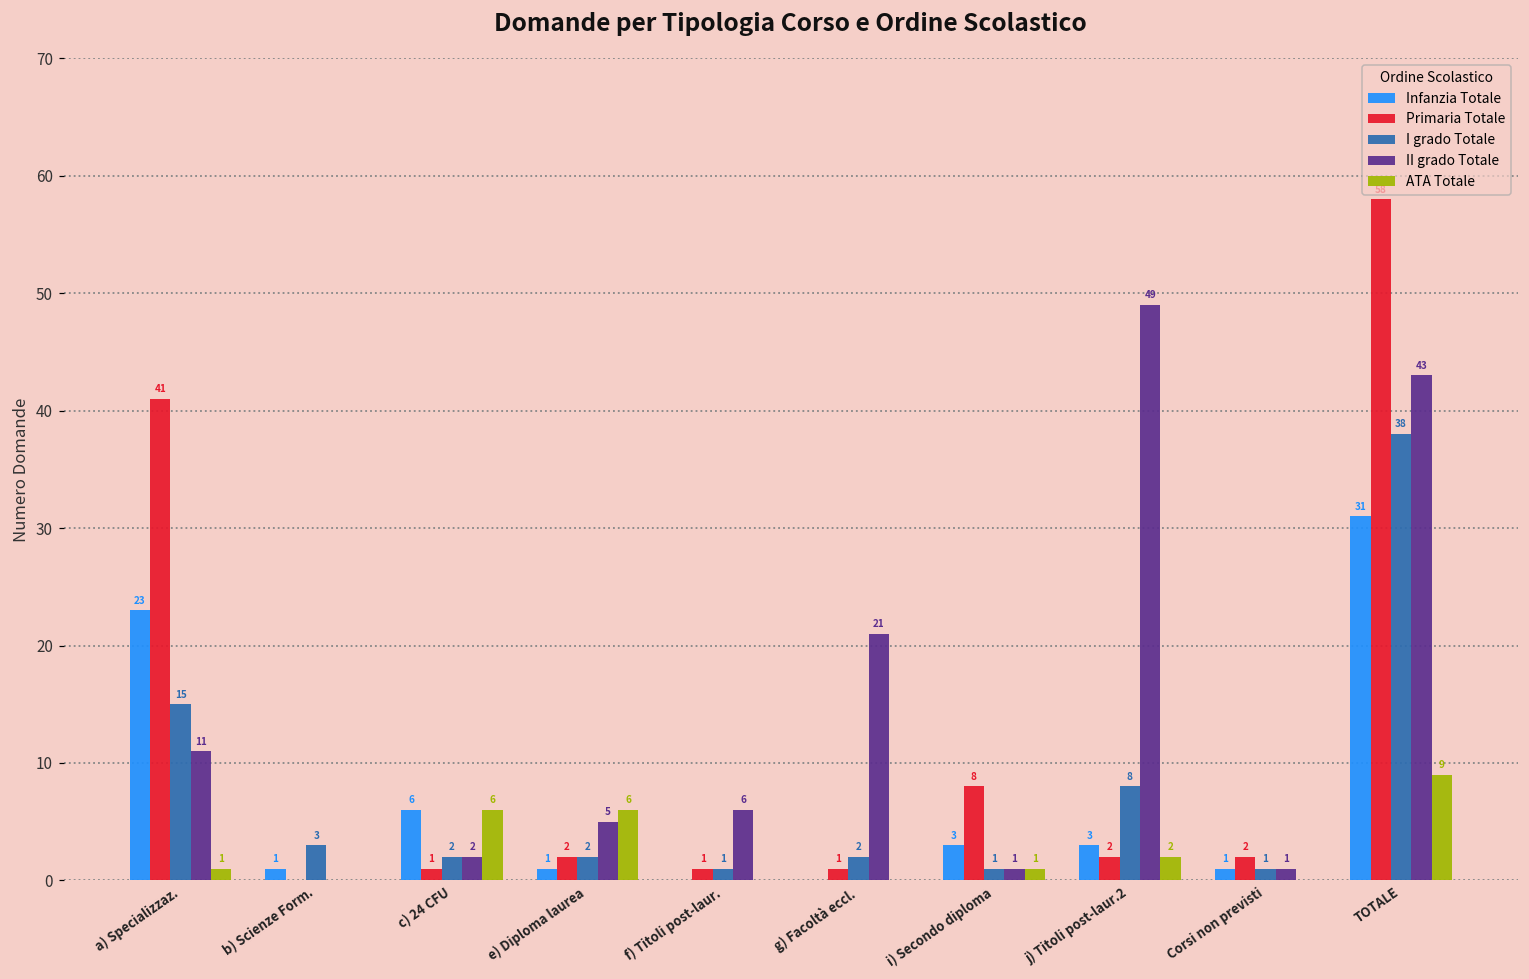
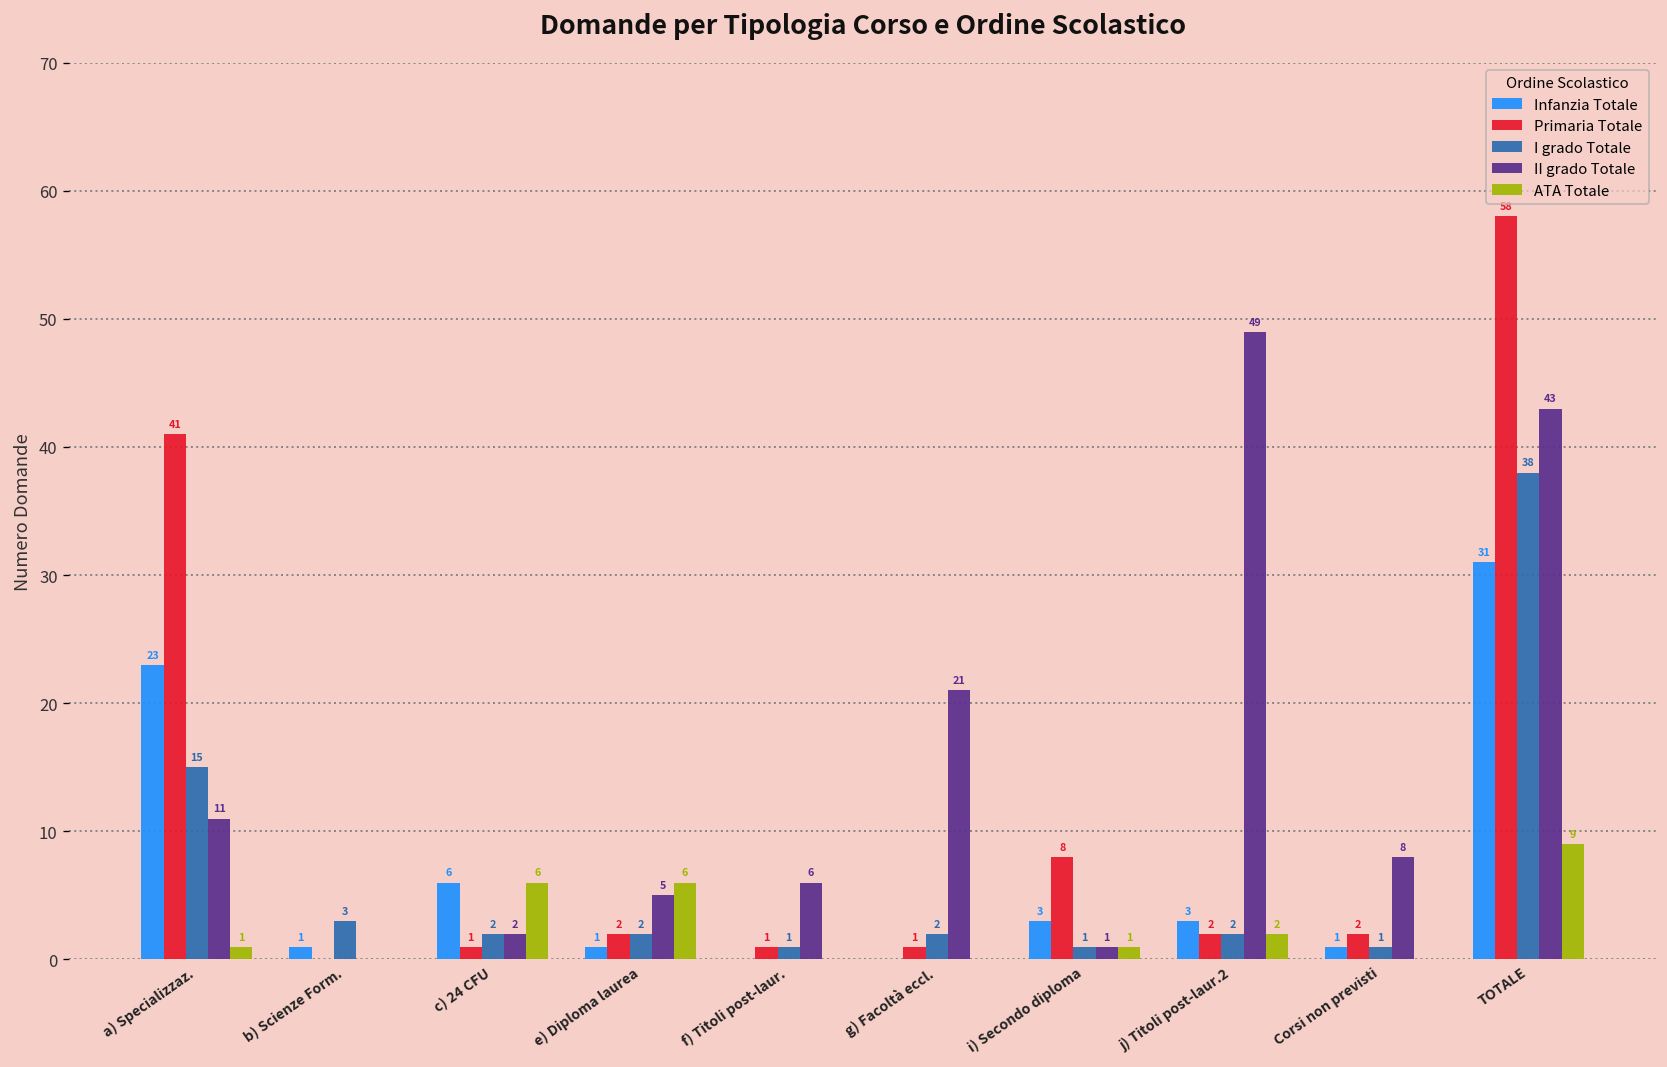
  {
    "Infanzia Totale": {
      "a) Specializzaz.": 23,
      "b) Scienze Form.": 1,
      "c) 24 CFU": 6,
      "e) Diploma laurea": 1,
      "i) Secondo diploma": 3,
      "j) Titoli post-laur.2": 3,
      "Corsi non previsti": 1,
      "TOTALE": 31
    },
    "Primaria Totale": {
      "a) Specializzaz.": 41,
      "c) 24 CFU": 1,
      "e) Diploma laurea": 2,
      "f) Titoli post-laur.": 1,
      "g) Facoltà eccl.": 1,
      "i) Secondo diploma": 8,
      "j) Titoli post-laur.2": 2,
      "Corsi non previsti": 2
    },
    "I grado Totale": {
      "a) Specializzaz.": 15,
      "b) Scienze Form.": 3,
      "c) 24 CFU": 2,
      "e) Diploma laurea": 2,
      "f) Titoli post-laur.": 1,
      "g) Facoltà eccl.": 2,
      "i) Secondo diploma": 1,
-     "j) Titoli post-laur.2": 8,
+     "j) Titoli post-laur.2": 2,
      "Corsi non previsti": 1,
      "TOTALE": 38
    },
    "II grado Totale": {
      "a) Specializzaz.": 11,
      "c) 24 CFU": 2,
      "e) Diploma laurea": 5,
      "f) Titoli post-laur.": 6,
      "g) Facoltà eccl.": 21,
      "i) Secondo diploma": 1,
      "j) Titoli post-laur.2": 49,
-     "Corsi non previsti": 1,
+     "Corsi non previsti": 8,
      "TOTALE": 43
    },
    "ATA Totale": {
      "a) Specializzaz.": 1,
      "c) 24 CFU": 6,
      "e) Diploma laurea": 6,
      "i) Secondo diploma": 1,
      "j) Titoli post-laur.2": 2,
      "TOTALE": 9
    }
  }
